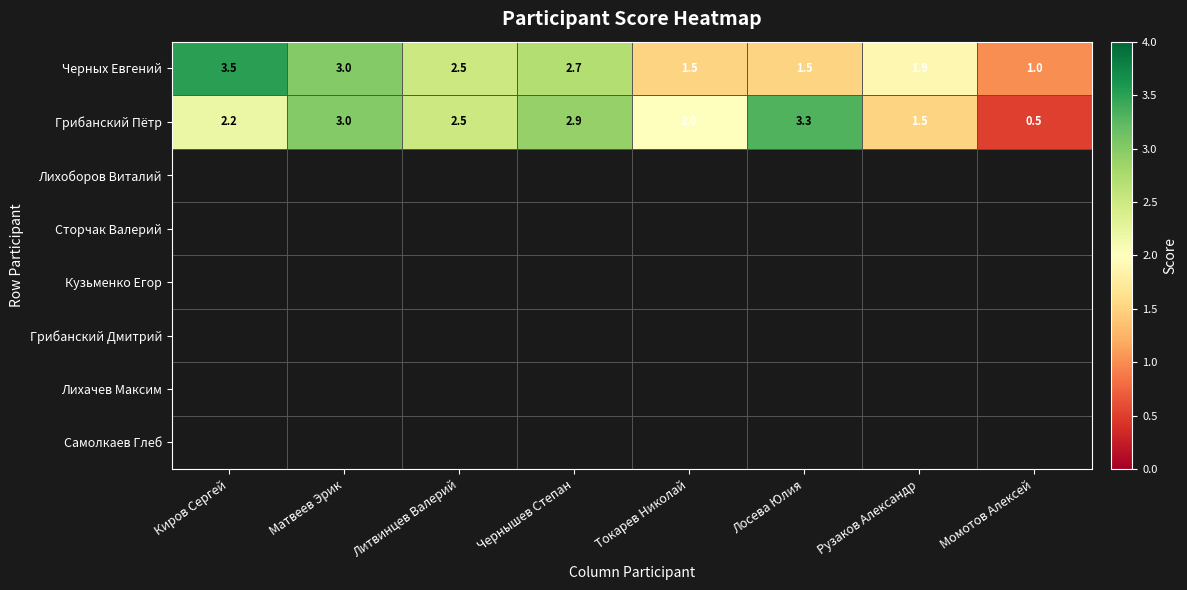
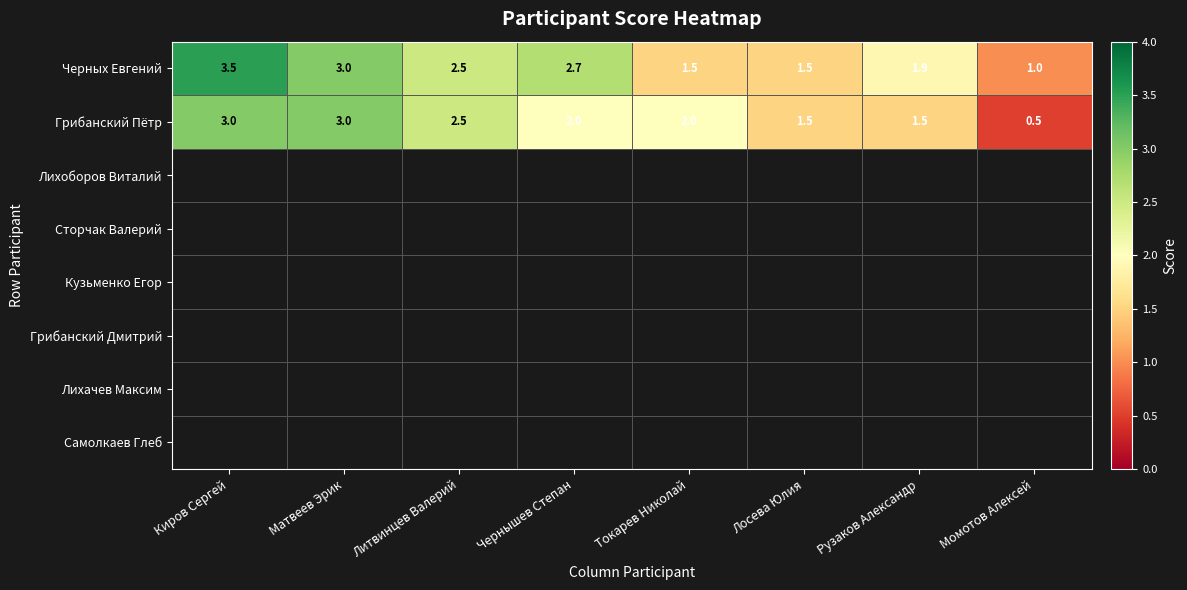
  {
    "Черных Евгений": {
      "Киров Сергей": 3.5,
      "Матвеев Эрик": 3.0,
      "Литвинцев Валерий": 2.5,
      "Чернышев Степан": 2.7,
      "Токарев Николай": 1.5,
      "Лосева Юлия": 1.5,
      "Рузаков Александр": 1.9,
      "Момотов Алексей": 1.0
    },
    "Грибанский Пётр": {
-     "Киров Сергей": 2.2,
+     "Киров Сергей": 3.0,
      "Матвеев Эрик": 3.0,
      "Литвинцев Валерий": 2.5,
-     "Чернышев Степан": 2.9,
+     "Чернышев Степан": 2.0,
      "Токарев Николай": 2.0,
-     "Лосева Юлия": 3.3,
+     "Лосева Юлия": 1.5,
      "Рузаков Александр": 1.5,
      "Момотов Алексей": 0.5
    }
  }
